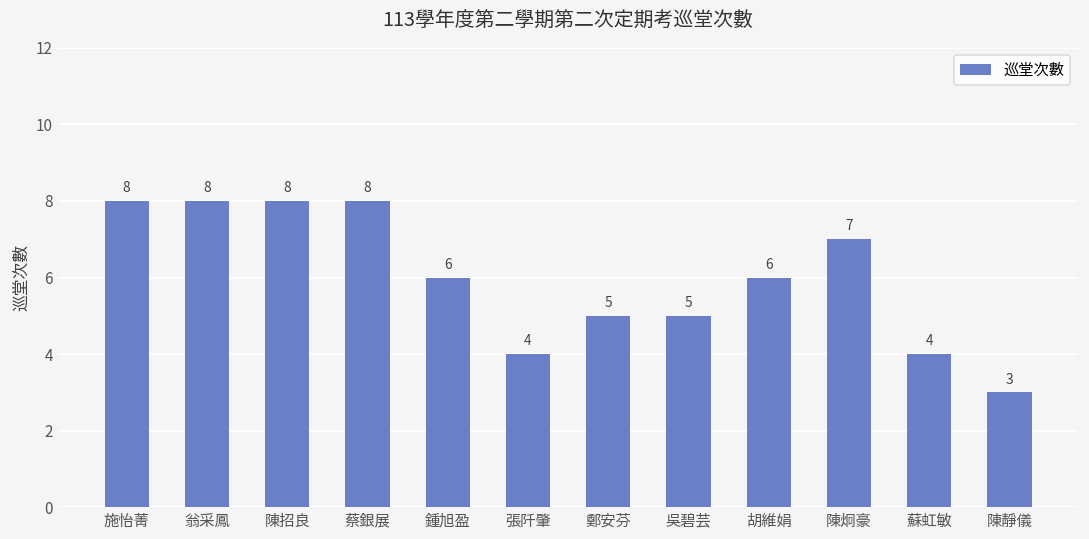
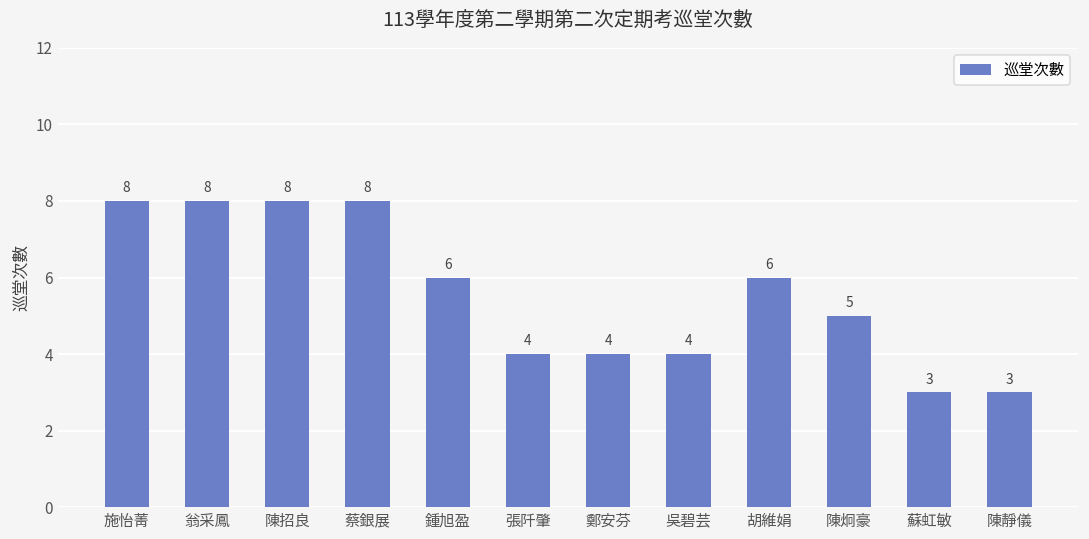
  {
    "施怡菁": 8,
    "翁采鳳": 8,
    "陳招良": 8,
    "蔡銀展": 8,
    "鍾旭盈": 6,
    "張阡肇": 4,
-   "鄭安芬": 5,
-   "吳碧芸": 5,
+   "鄭安芬": 4,
+   "吳碧芸": 4,
    "胡維娟": 6,
-   "陳炯豪": 7,
-   "蘇虹敏": 4,
+   "陳炯豪": 5,
+   "蘇虹敏": 3,
    "陳靜儀": 3
  }
